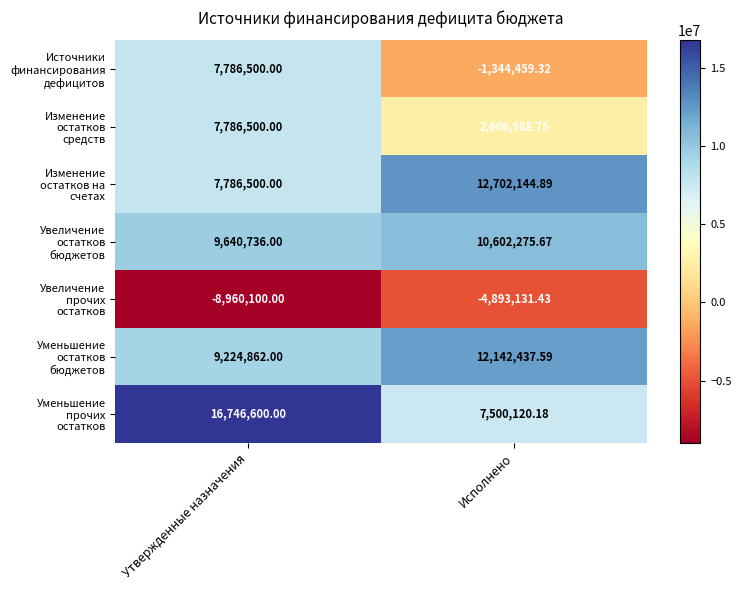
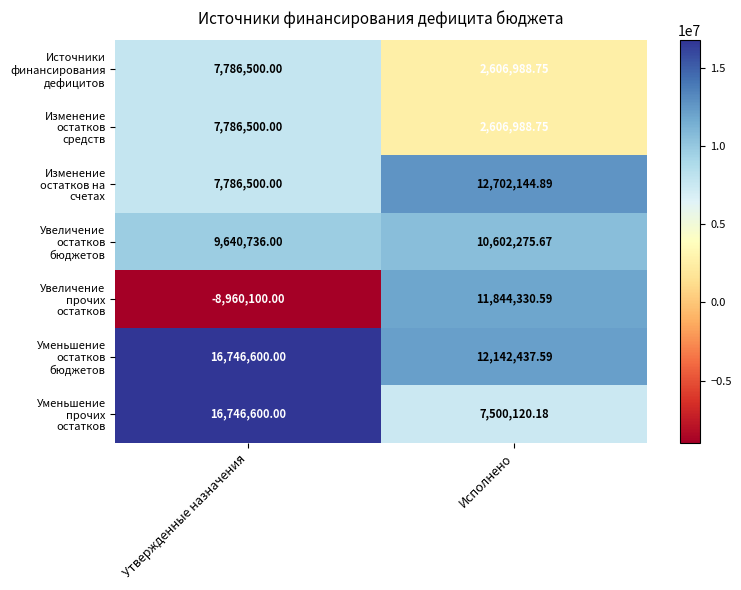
  {
    "Источники финансирования дефицитов": {
      "Утвержденные назначения": "7,786,500.00",
-     "Исполнено": "-1,344,459.32"
+     "Исполнено": "2,606,988.75"
    },
    "Изменение остатков средств": {
      "Утвержденные назначения": "7,786,500.00",
      "Исполнено": "2,606,988.75"
    },
    "Изменение остатков на счетах": {
      "Утвержденные назначения": "7,786,500.00",
      "Исполнено": "12,702,144.89"
    },
    "Увеличение остатков бюджетов": {
      "Утвержденные назначения": "9,640,736.00",
      "Исполнено": "10,602,275.67"
    },
    "Увеличение прочих остатков": {
      "Утвержденные назначения": "-8,960,100.00",
-     "Исполнено": "-4,893,131.43"
+     "Исполнено": "11,844,330.59"
    },
    "Уменьшение остатков бюджетов": {
-     "Утвержденные назначения": "9,224,862.00",
+     "Утвержденные назначения": "16,746,600.00",
      "Исполнено": "12,142,437.59"
    },
    "Уменьшение прочих остатков": {
      "Утвержденные назначения": "16,746,600.00",
      "Исполнено": "7,500,120.18"
    }
  }
